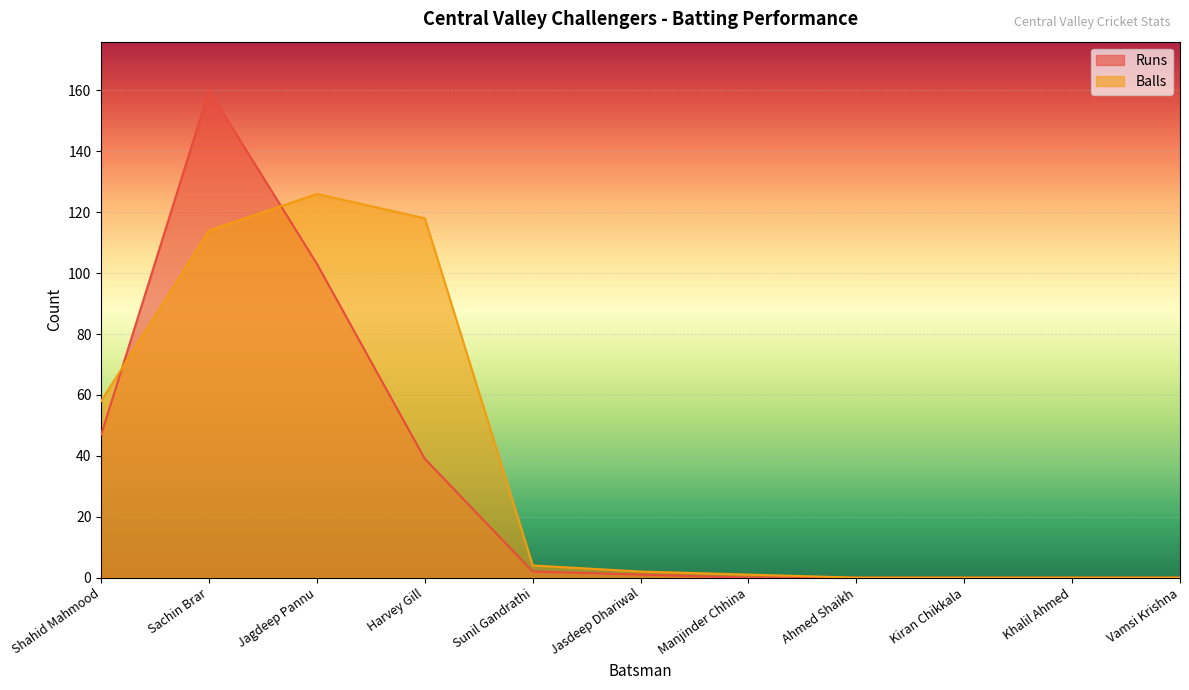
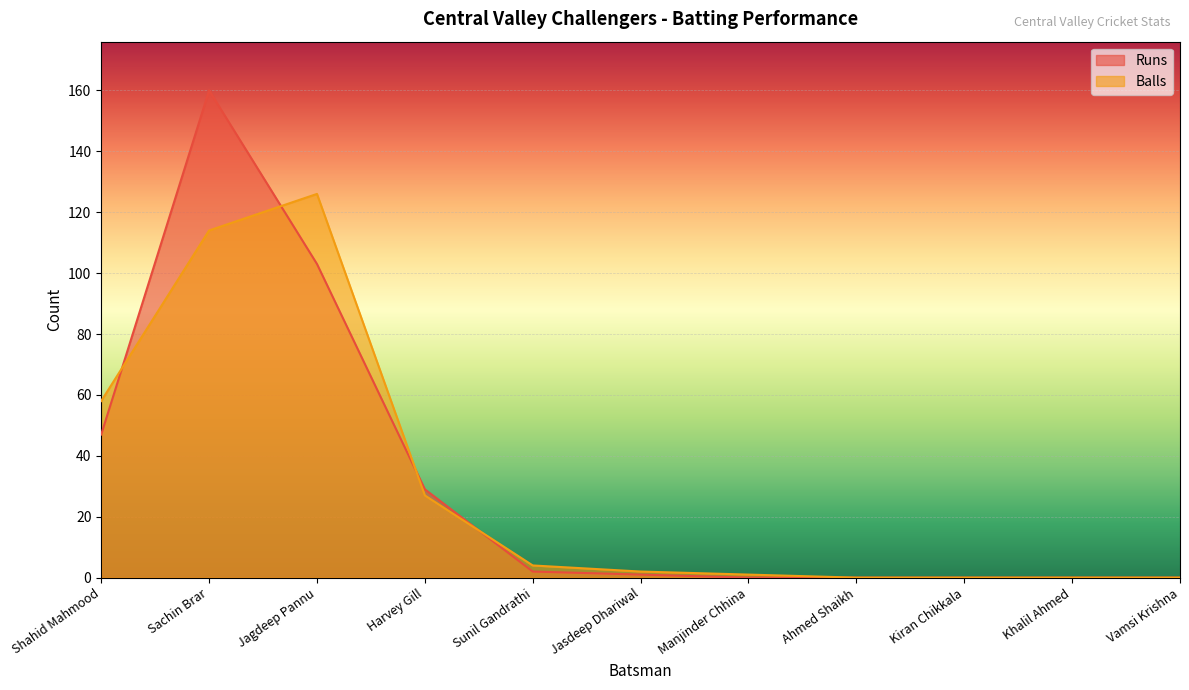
  {
    "Runs": {
      "Shahid Mahmood": 47,
      "Sachin Brar": 160,
      "Jagdeep Pannu": 103,
-     "Harvey Gill": 39,
+     "Harvey Gill": 29,
      "Sunil Gandrathi": 2,
      "Jasdeep Dhariwal": 1,
      "Manjinder Chhina": 0
    },
    "Balls": {
      "Shahid Mahmood": 58,
      "Sachin Brar": 114,
      "Jagdeep Pannu": 126,
-     "Harvey Gill": 118,
+     "Harvey Gill": 27,
      "Sunil Gandrathi": 4,
      "Jasdeep Dhariwal": 2,
      "Manjinder Chhina": 1
    }
  }
